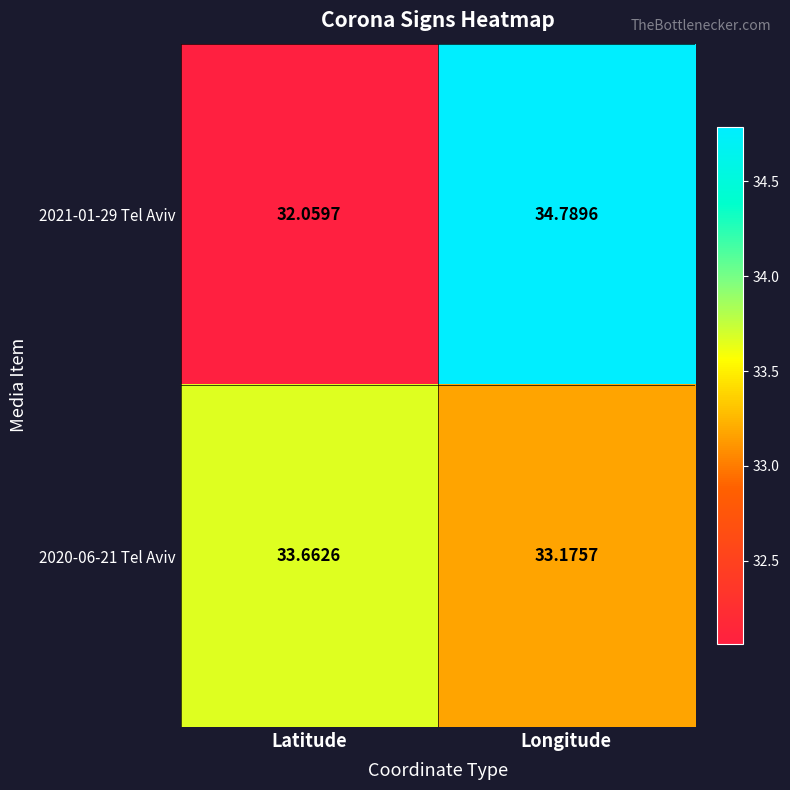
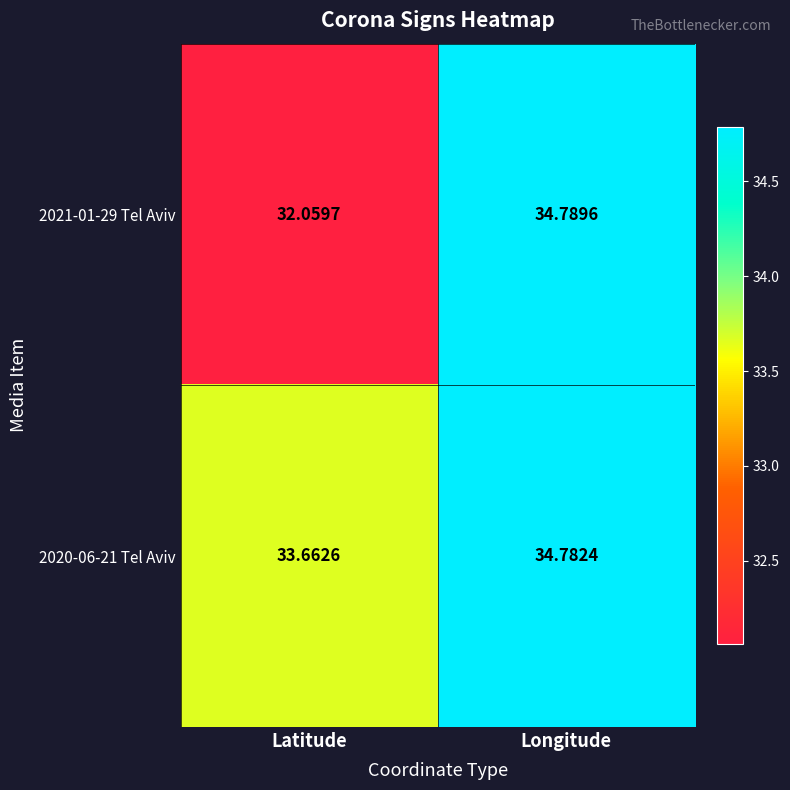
  {
    "2021-01-29 Tel Aviv": {
      "Latitude": 32.0597,
      "Longitude": 34.7896
    },
    "2020-06-21 Tel Aviv": {
      "Latitude": 33.6626,
-     "Longitude": 33.1757
+     "Longitude": 34.7824
    }
  }
